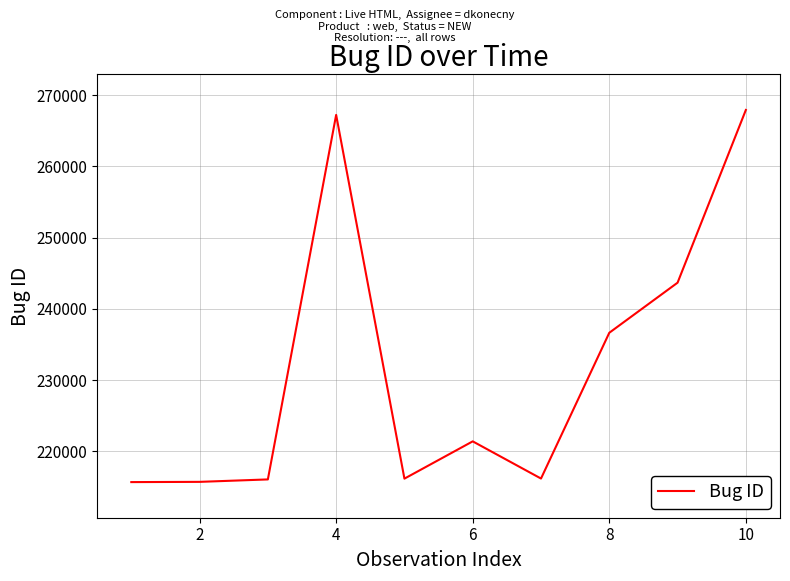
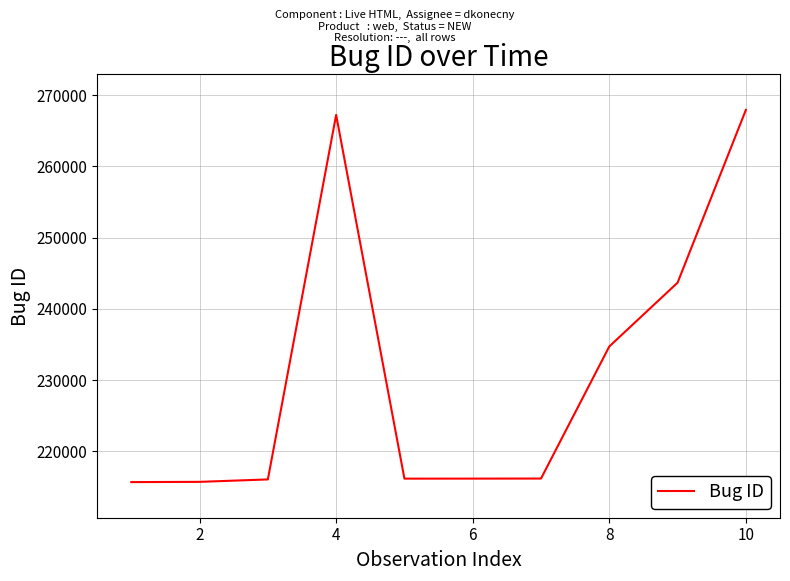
  {
    "2": 216000,
    "4": 267000,
-   "6": 221000,
-   "8": 237000,
+   "6": 216000,
+   "8": 235000,
    "10": 268000
  }
